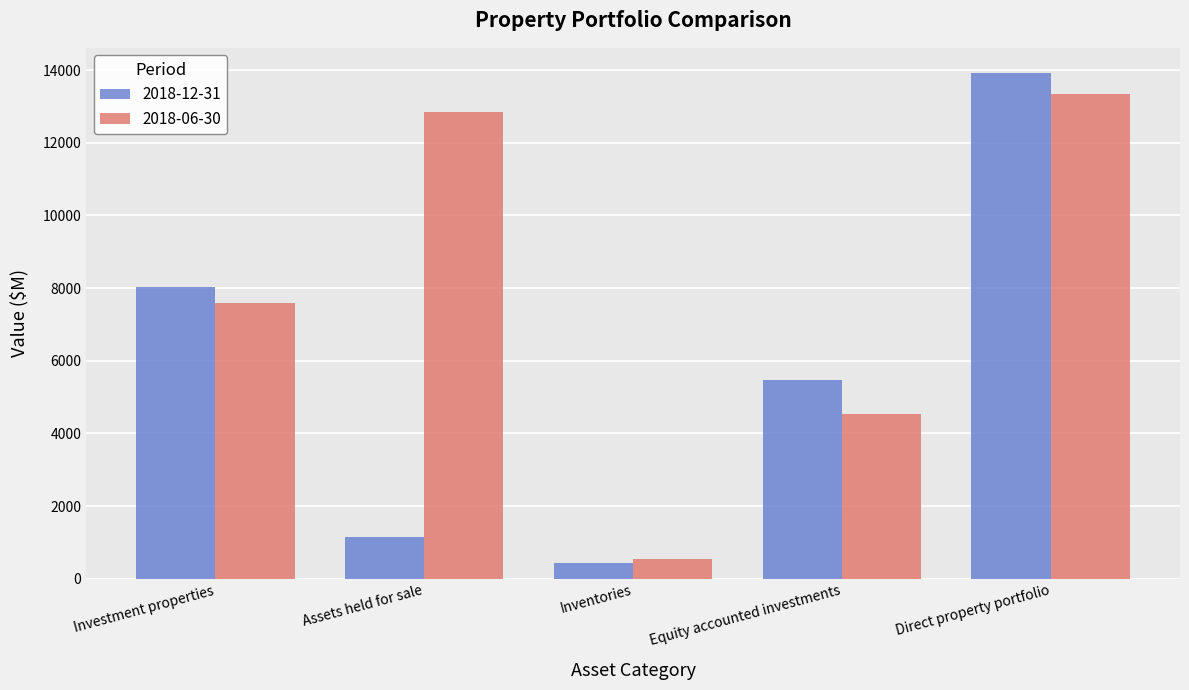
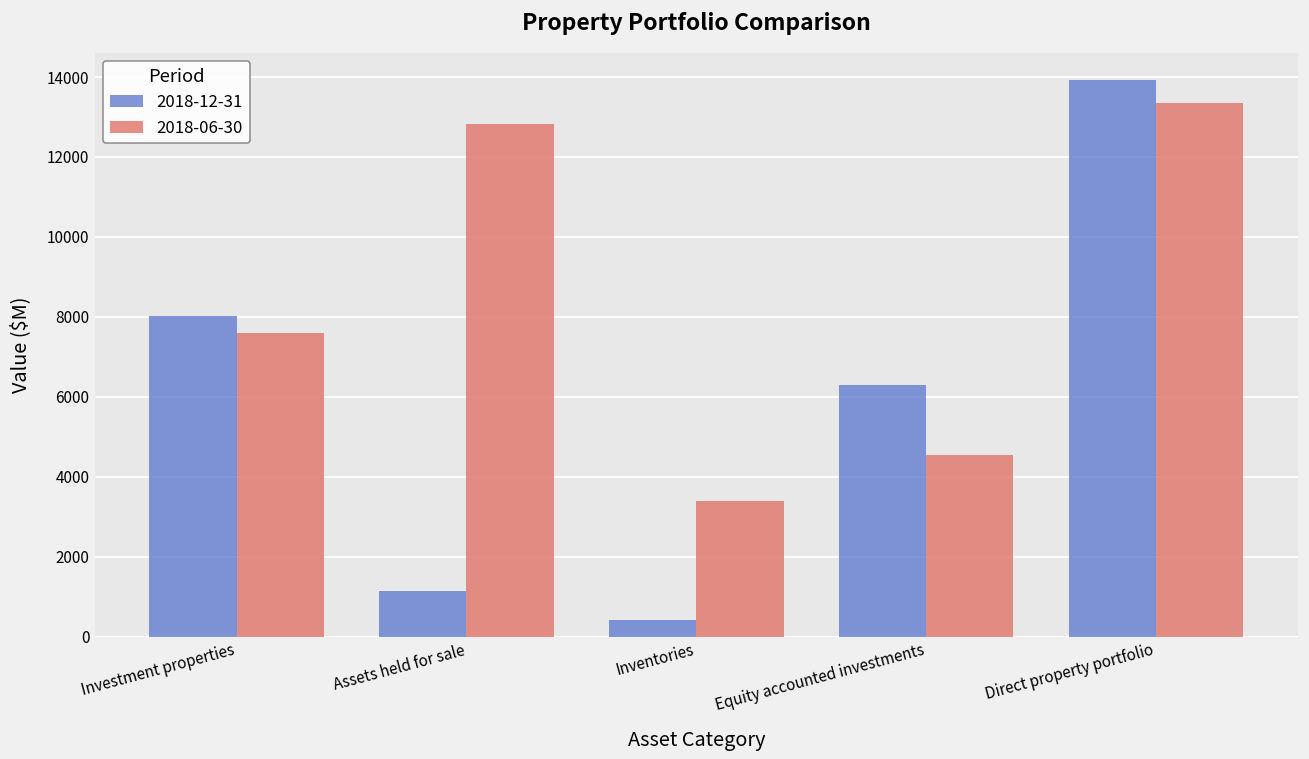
  {
    "2018-12-31": {
      "Investment properties": 8000,
      "Assets held for sale": 1200,
      "Inventories": 400,
-     "Equity accounted investments": 5500,
+     "Equity accounted investments": 6300,
      "Direct property portfolio": 13900
    },
    "2018-06-30": {
      "Investment properties": 7600,
      "Assets held for sale": 12800,
-     "Inventories": 500,
+     "Inventories": 3400,
      "Equity accounted investments": 4500,
      "Direct property portfolio": 13300
    }
  }
